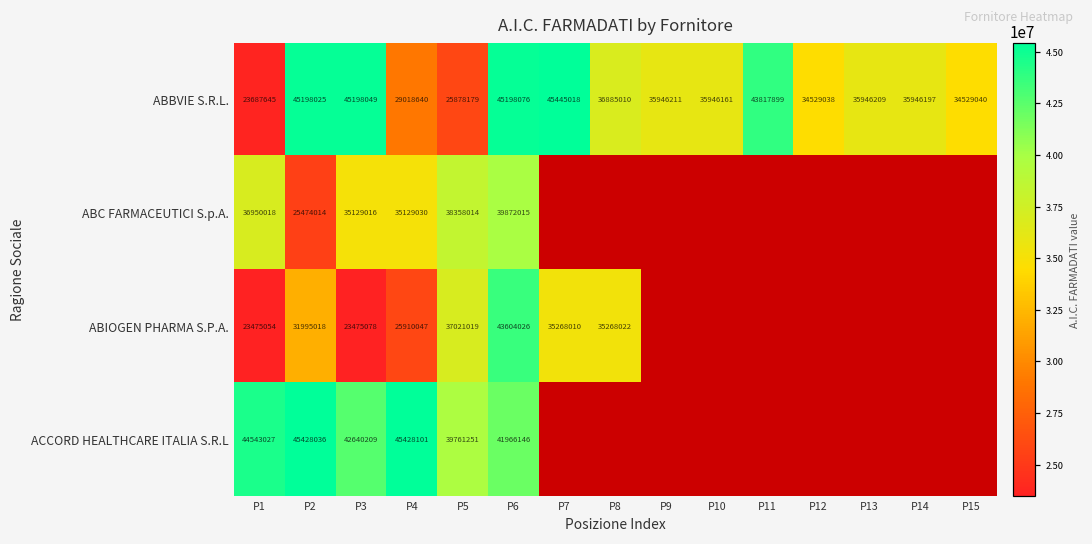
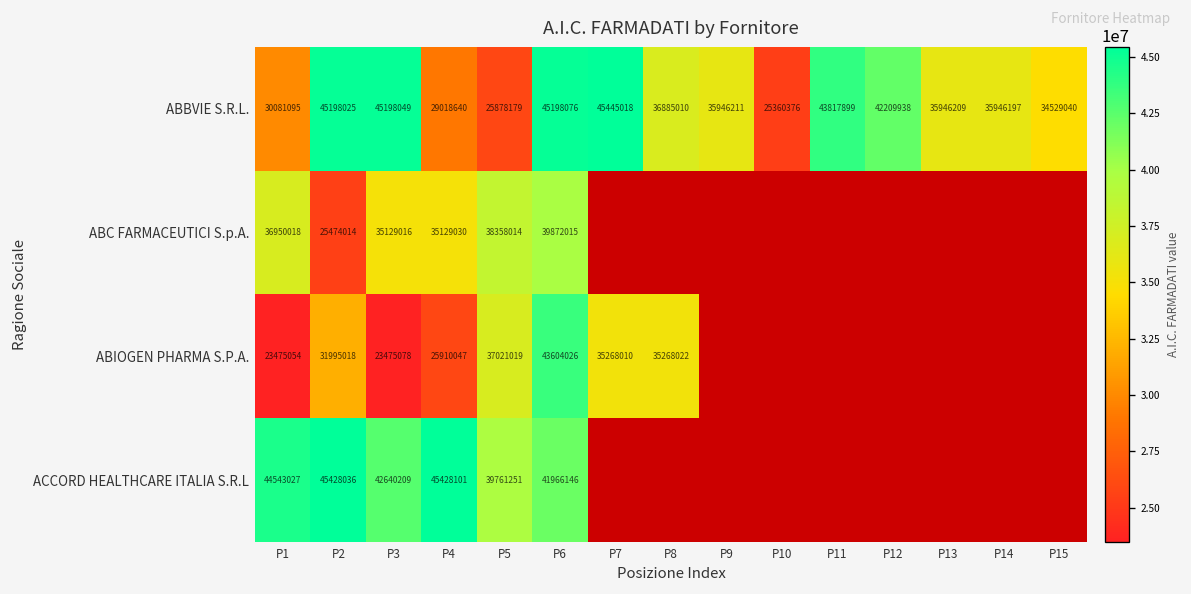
  {
    "ABBVIE S.R.L.": {
-     "P1": 23687645,
+     "P1": 30081095,
      "P2": 45198025,
      "P3": 45198049,
      "P4": 29018640,
      "P5": 25878179,
      "P6": 45198076,
      "P7": 45445018,
      "P8": 36885010,
      "P9": 35946211,
-     "P10": 35946161,
+     "P10": 25360376,
      "P11": 43817899,
-     "P12": 34529038,
+     "P12": 42209938,
      "P13": 35946209,
      "P14": 35946197,
      "P15": 34529040
    },
    "ABC FARMACEUTICI S.p.A.": {
      "P1": 36950018,
      "P2": 25474014,
      "P3": 35129016,
      "P4": 35129030,
      "P5": 38358014,
      "P6": 39872015
    },
    "ABIOGEN PHARMA S.P.A.": {
      "P1": 23475054,
      "P2": 31995018,
      "P3": 23475078,
      "P4": 25910047,
      "P5": 37021019,
      "P6": 43604026,
      "P7": 35268010,
      "P8": 35268022
    },
    "ACCORD HEALTHCARE ITALIA S.R.L": {
      "P1": 44543027,
      "P2": 45428036,
      "P3": 42640209,
      "P4": 45428101,
      "P5": 39761251,
      "P6": 41966146
    }
  }
